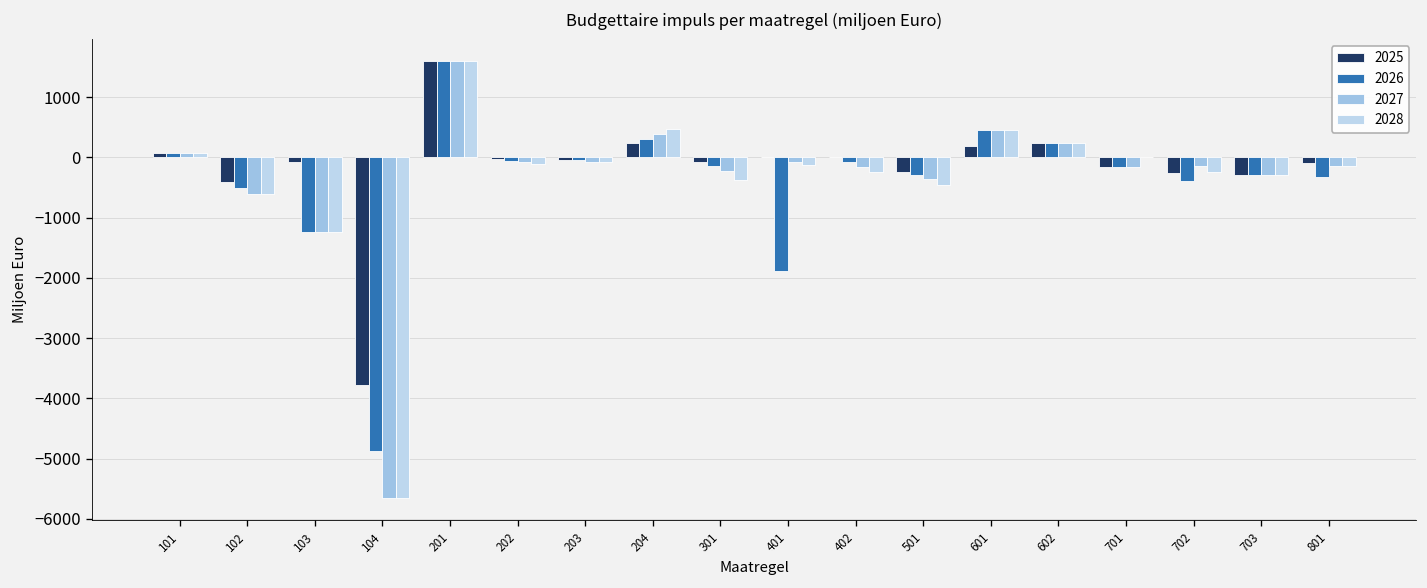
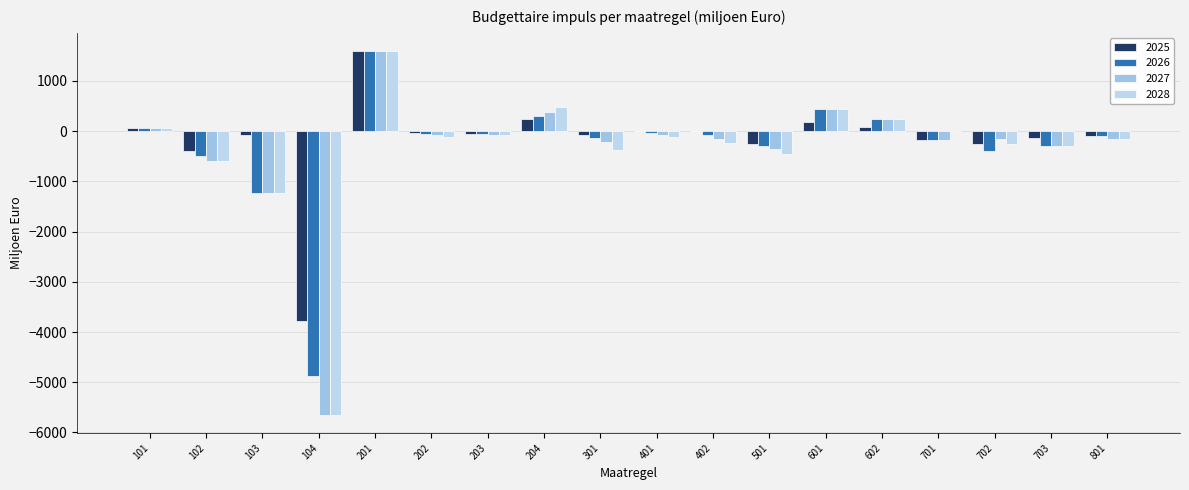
  {
    "2025": {
      "101": 100,
      "102": -400,
      "103": -100,
      "104": -3800,
      "201": 1600,
      "203": -100,
      "204": 200,
      "301": -100,
      "401": 0,
      "402": 0,
      "501": -300,
      "601": 200,
-     "602": 200,
+     "602": 100,
      "701": -200,
      "702": -300,
-     "703": -300,
+     "703": -100,
      "801": -100
    },
    "2026": {
      "101": 100,
      "102": -500,
      "103": -1200,
      "104": -4900,
      "201": 1600,
      "202": -100,
      "203": -100,
      "204": 300,
      "301": -100,
-     "401": -1900,
+     "401": 0,
      "402": -100,
      "501": -300,
      "601": 500,
      "602": 200,
      "701": -200,
      "702": -400,
      "703": -300,
-     "801": -300
+     "801": -100
    }
  }
